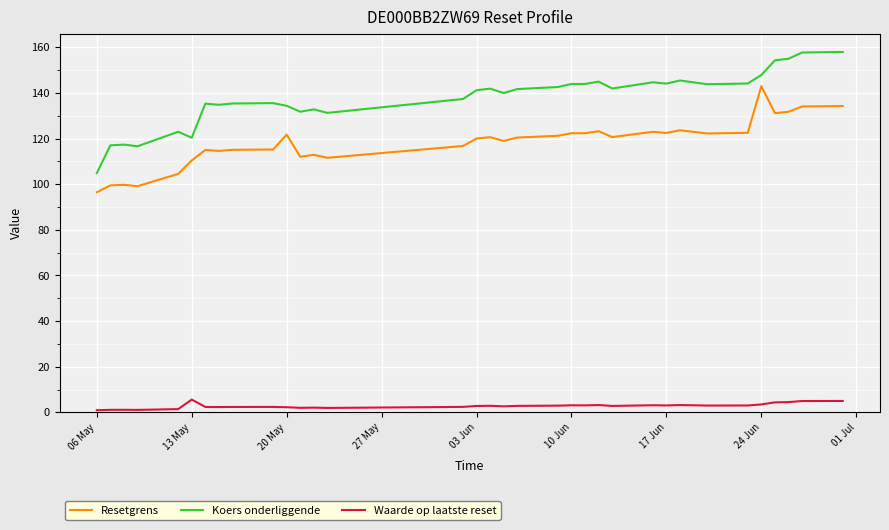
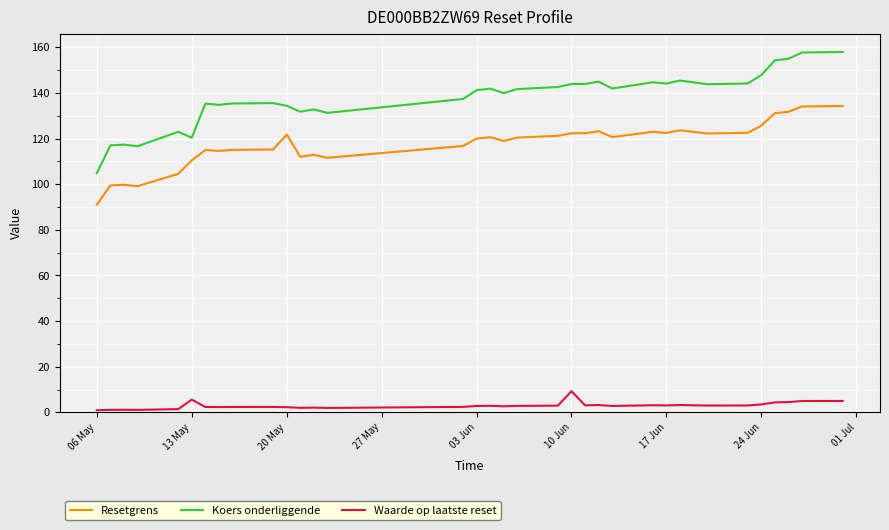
  {
    "Resetgrens": {
-     "06 May": 97,
+     "06 May": 91,
      "13 May": 110,
      "20 May": 122,
      "03 Jun": 120,
      "10 Jun": 122,
      "17 Jun": 123,
-     "24 Jun": 143
+     "24 Jun": 126
    },
    "Koers onderliggende": {
      "06 May": 105,
      "13 May": 120,
      "20 May": 134,
      "03 Jun": 141,
      "10 Jun": 144,
      "17 Jun": 144,
      "24 Jun": 148
    },
    "Waarde op laatste reset": {
      "06 May": 1,
      "13 May": 6,
      "20 May": 2,
      "03 Jun": 3,
-     "10 Jun": 3,
+     "10 Jun": 9,
      "17 Jun": 3,
      "24 Jun": 3
    }
  }
